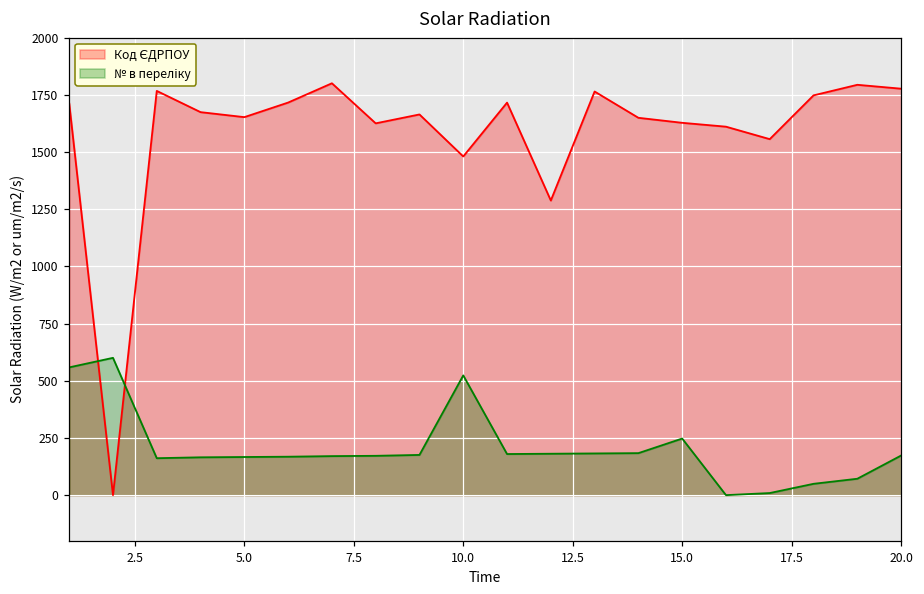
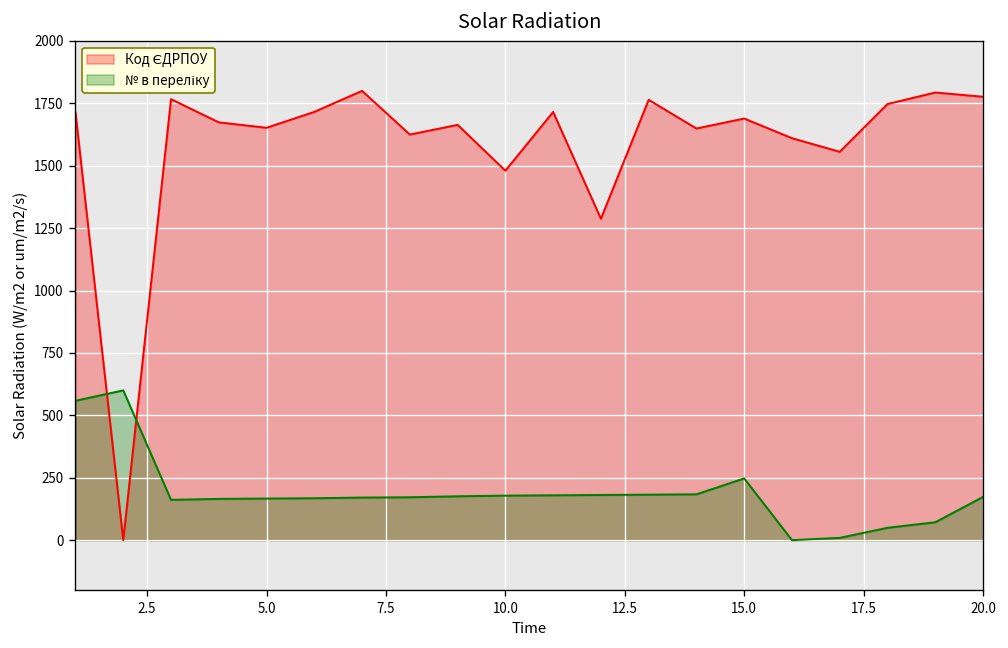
  {
    "Код ЄДРПОУ": {
      "5.0": 1650,
      "10.0": 1480,
-     "15.0": 1630,
+     "15.0": 1690,
      "20.0": 1780
    },
    "№ в переліку": {
      "5.0": 170,
-     "10.0": 520,
+     "10.0": 180,
      "15.0": 250,
      "20.0": 170
    }
  }
